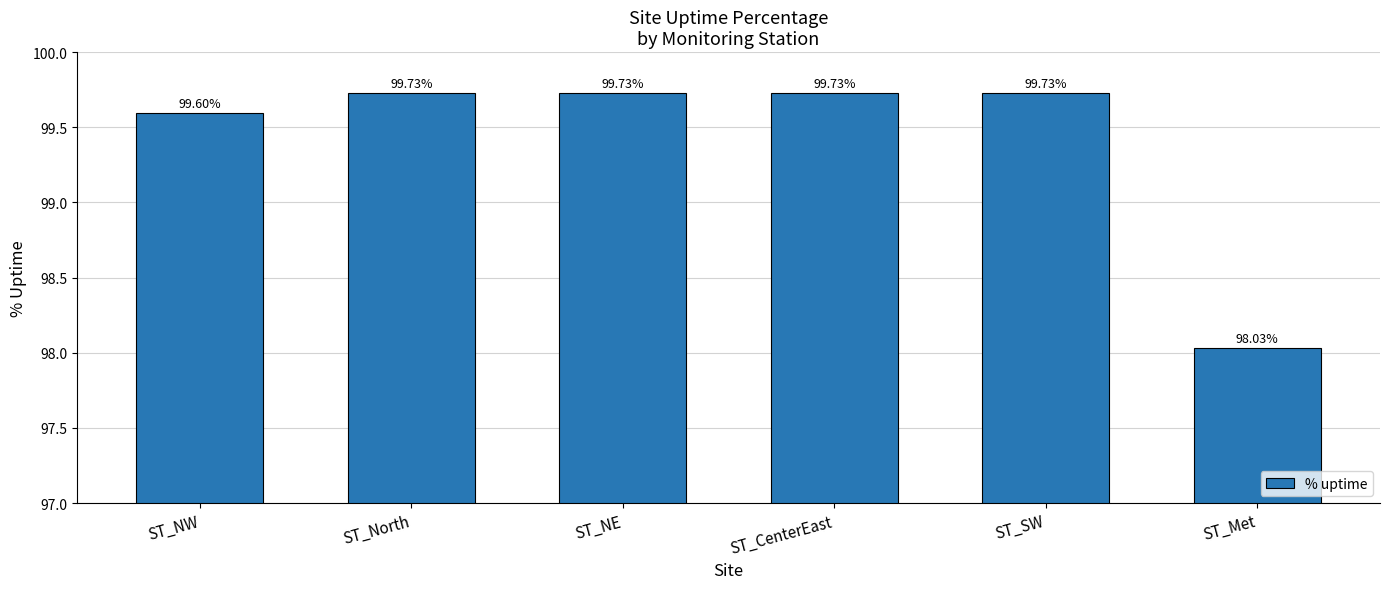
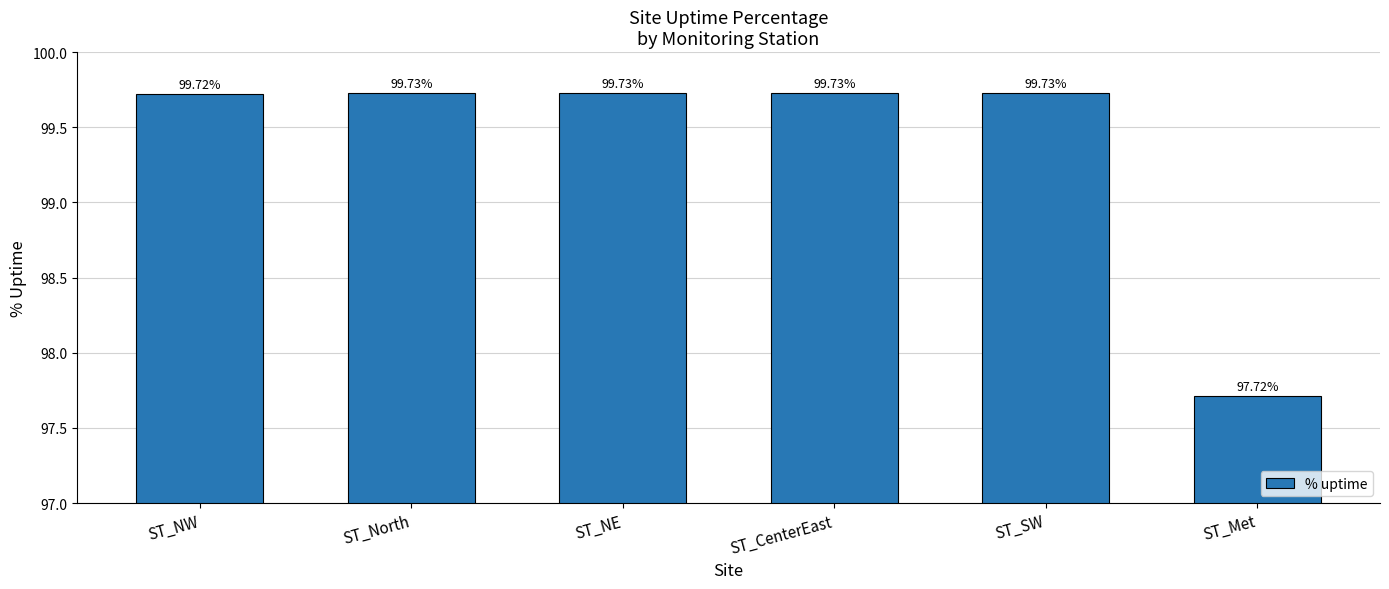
  {
-   "ST_NW": "99.60%",
+   "ST_NW": "99.72%",
    "ST_North": "99.73%",
    "ST_NE": "99.73%",
    "ST_CenterEast": "99.73%",
    "ST_SW": "99.73%",
-   "ST_Met": "98.03%"
+   "ST_Met": "97.72%"
  }
